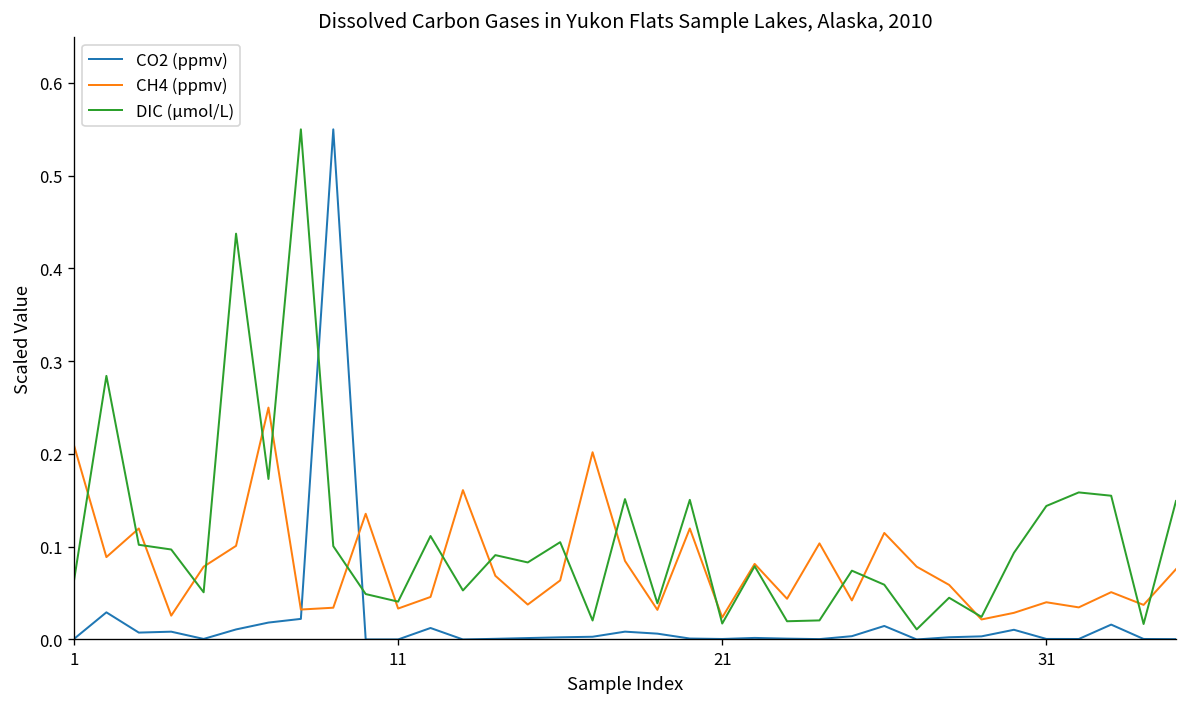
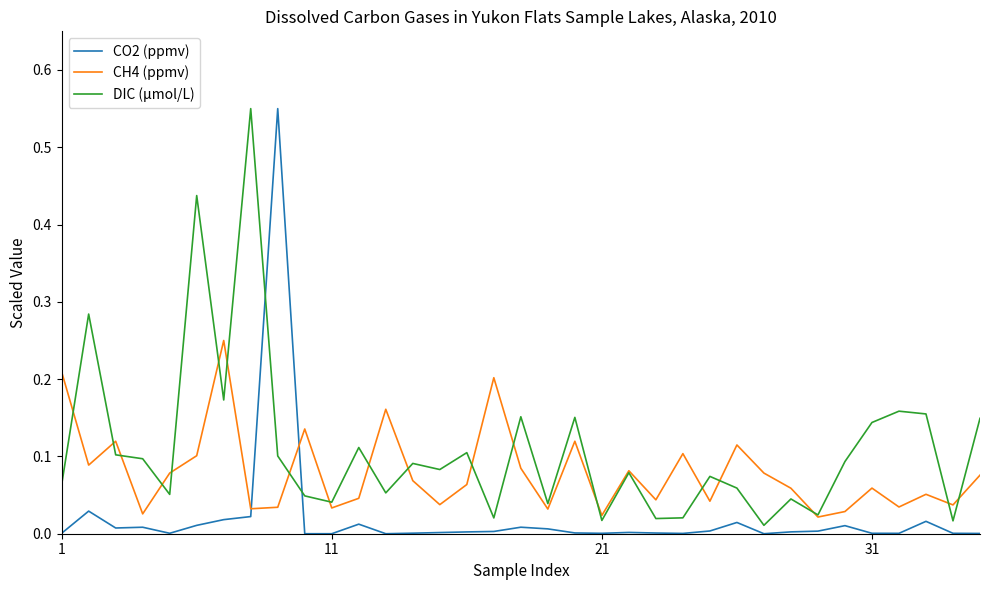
  {
    "CO2 (ppmv)": {
      "1": 0.00,
      "11": 0.00,
      "21": 0.00,
      "31": 0.00
    },
    "CH4 (ppmv)": {
      "1": 0.21,
      "11": 0.03,
      "21": 0.02,
-     "31": 0.04
+     "31": 0.06
    },
    "DIC (µmol/L)": {
      "1": 0.06,
      "11": 0.04,
      "21": 0.02,
      "31": 0.14
    }
  }
